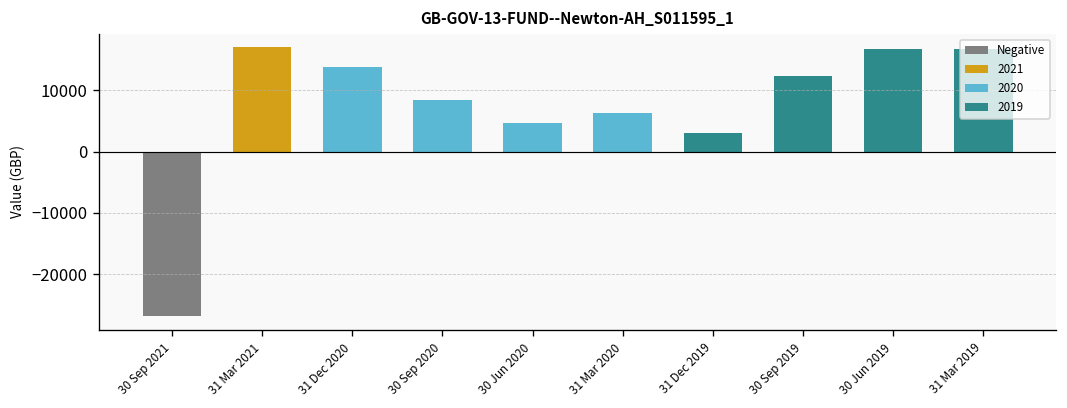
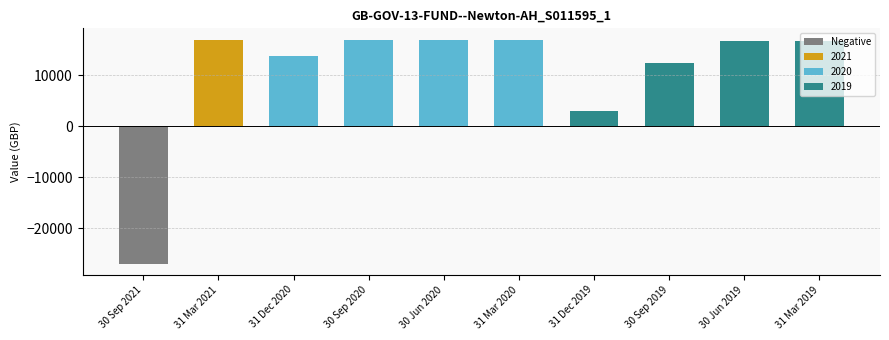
  {
    "30 Sep 2021": -27000,
    "31 Mar 2021": 17000,
    "31 Dec 2020": 14000,
-   "30 Sep 2020": 8000,
-   "30 Jun 2020": 5000,
-   "31 Mar 2020": 6000,
+   "30 Sep 2020": 17000,
+   "30 Jun 2020": 17000,
+   "31 Mar 2020": 17000,
    "31 Dec 2019": 3000,
    "30 Sep 2019": 12000,
    "30 Jun 2019": 17000
  }
